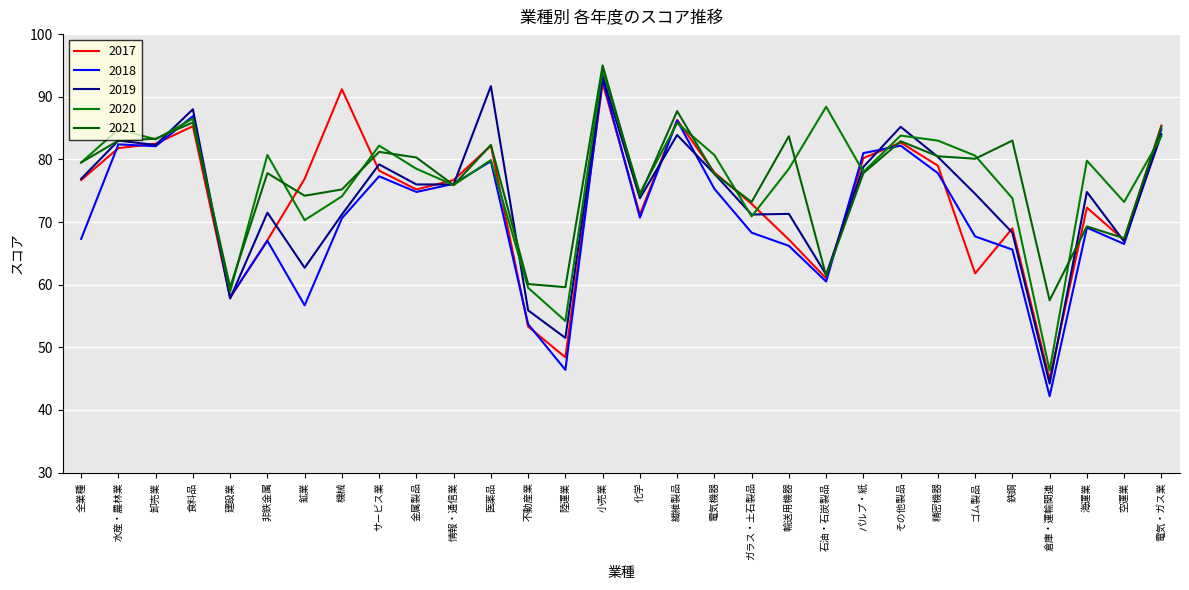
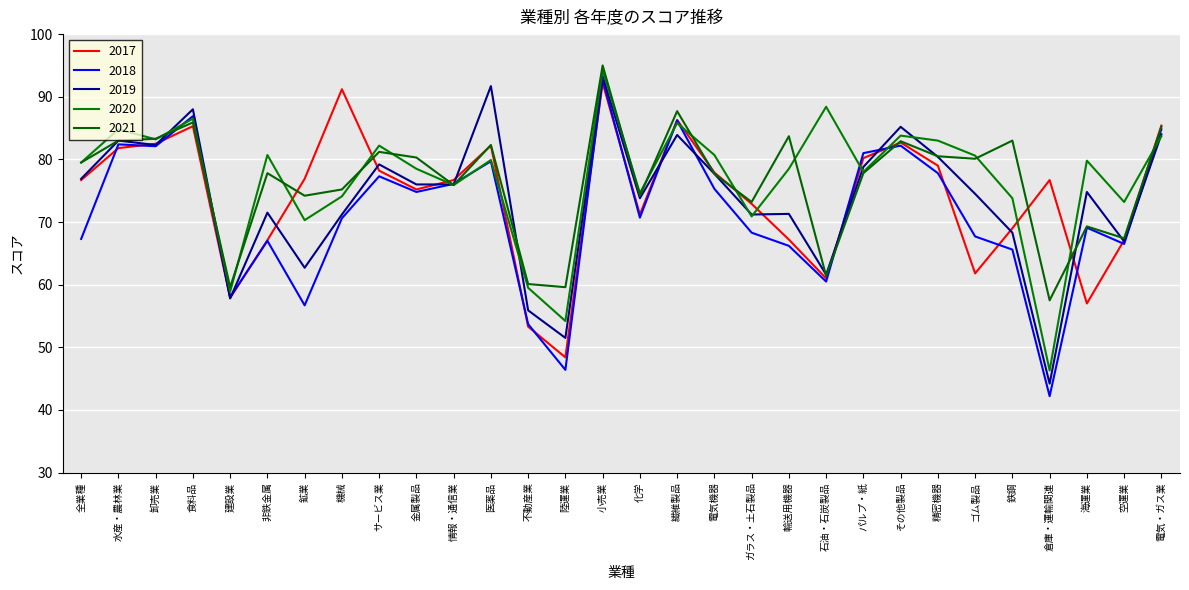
  {
    "2017": {
      "水産・農林業": 82,
      "食料品": 85,
      "鉱業": 77,
      "機械": 91,
      "サービス業": 78,
      "情報・通信業": 77,
      "陸運業": 48,
      "小売業": 92,
      "化学": 71,
      "輸送用機器": 67,
      "パルプ・紙": 80,
      "精密機器": 79,
      "ゴム製品": 62,
      "鉄鋼": 69,
-     "倉庫・運輸関連": 45,
-     "海運業": 72
+     "倉庫・運輸関連": 77,
+     "海運業": 57
    },
    "2018": {
      "全業種": 67,
      "水産・農林業": 82,
      "鉱業": 57,
      "機械": 71,
      "サービス業": 77,
      "陸運業": 46,
      "小売業": 93,
      "化学": 71,
      "電気機器": 75,
      "ガラス・土石製品": 68,
      "輸送用機器": 66,
      "石油・石炭製品": 61,
      "パルプ・紙": 81,
      "その他製品": 82,
      "精密機器": 78,
      "ゴム製品": 68,
      "鉄鋼": 66,
      "倉庫・運輸関連": 42,
      "電気・ガス業": 85
    },
    "2019": {
      "食料品": 88,
      "非鉄金属": 72,
      "鉱業": 63,
      "機械": 71,
      "サービス業": 79,
      "金属製品": 76,
      "医薬品": 92,
      "不動産業": 56,
      "陸運業": 52,
      "小売業": 93,
      "繊維製品": 84,
      "輸送用機器": 71,
      "パルプ・紙": 79,
      "その他製品": 85,
      "ゴム製品": 75,
      "鉄鋼": 68,
      "倉庫・運輸関連": 44,
      "海運業": 75
    }
  }
